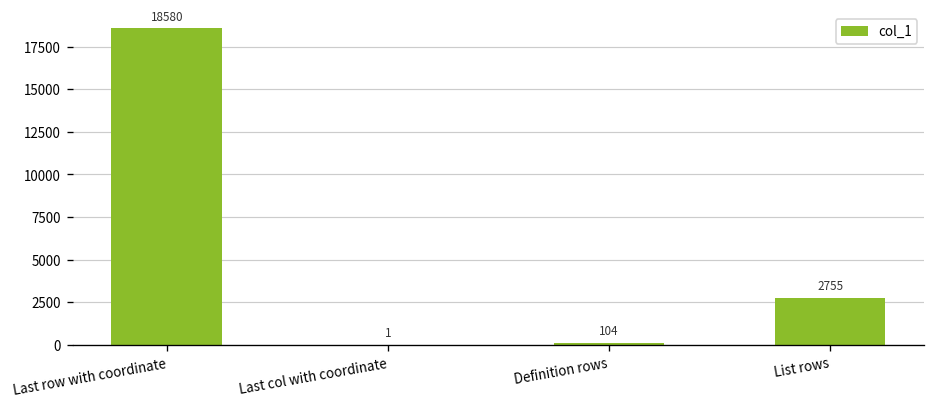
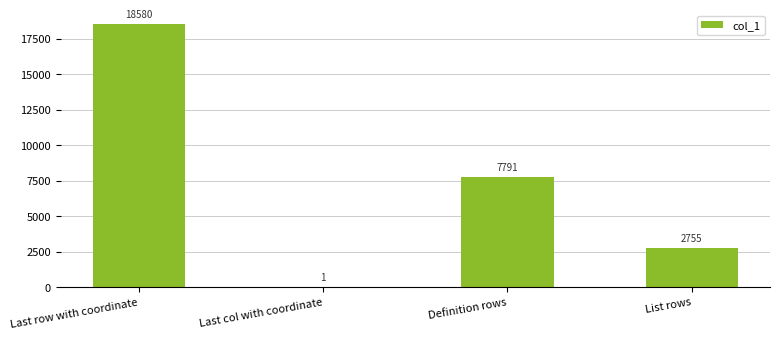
  {
    "Last row with coordinate": 18580,
    "Last col with coordinate": 1,
-   "Definition rows": 104,
+   "Definition rows": 7791,
    "List rows": 2755
  }
